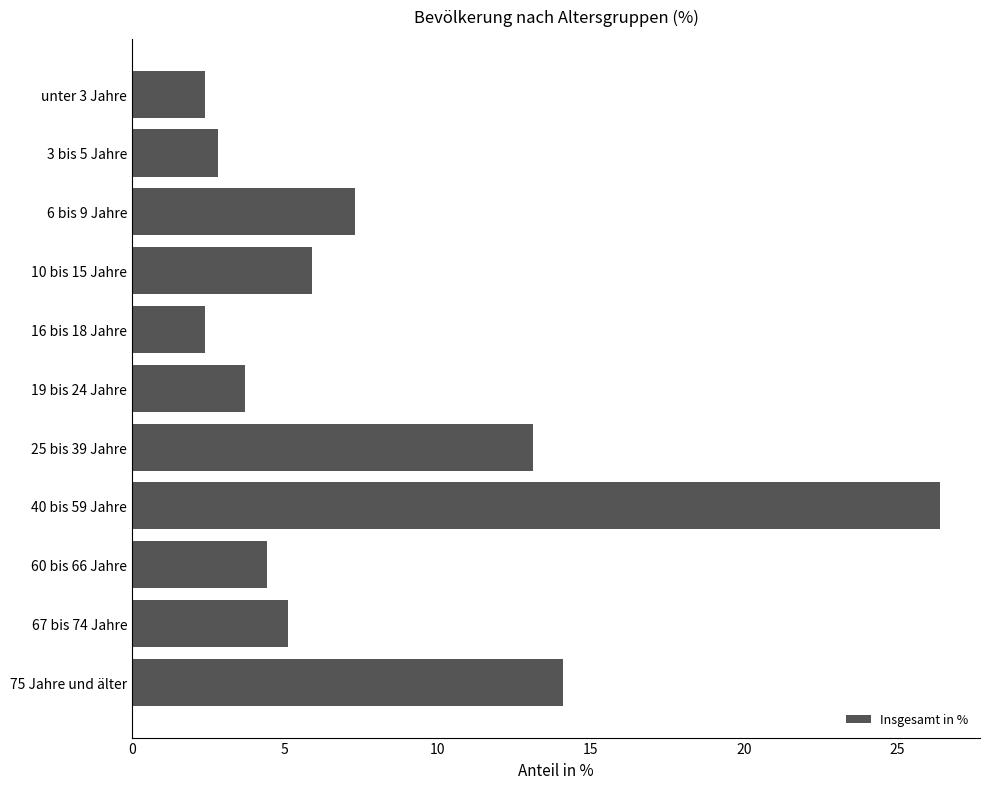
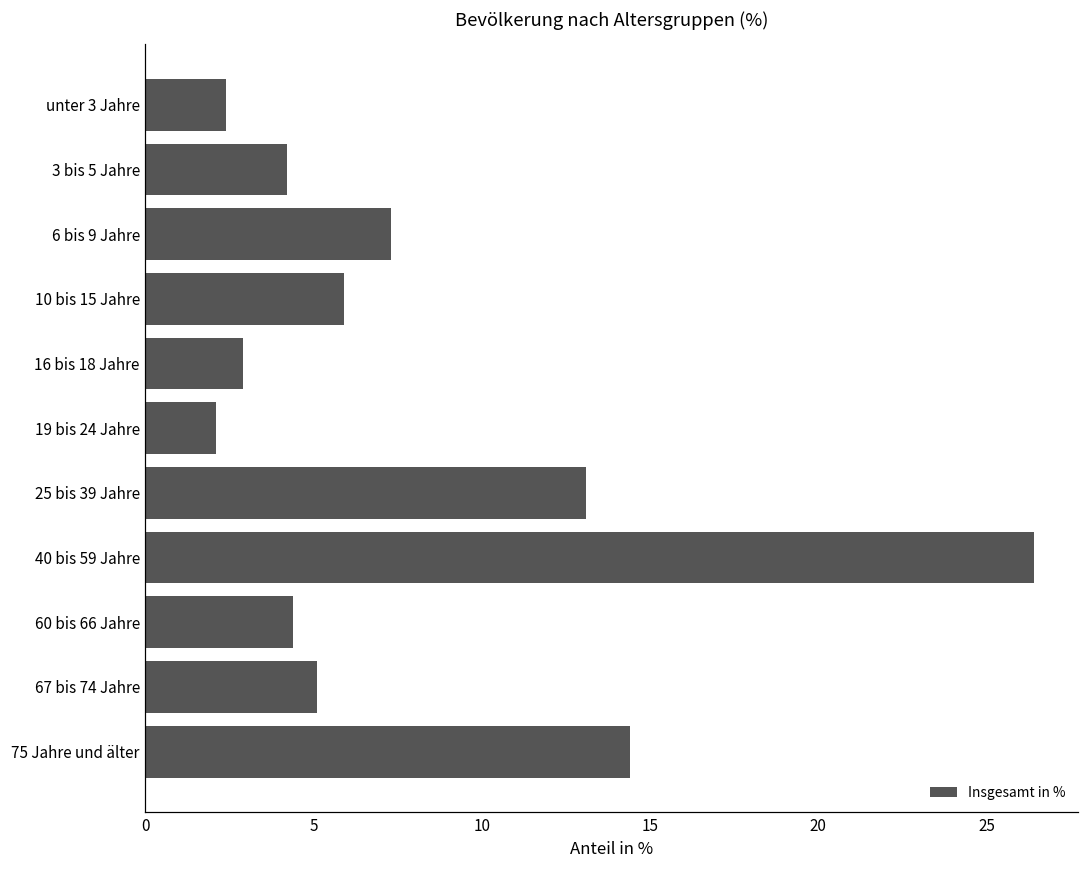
  {
    "unter 3 Jahre": 2.4,
-   "3 bis 5 Jahre": 2.8,
+   "3 bis 5 Jahre": 4.2,
    "6 bis 9 Jahre": 7.3,
    "10 bis 15 Jahre": 5.9,
-   "16 bis 18 Jahre": 2.4,
-   "19 bis 24 Jahre": 3.7,
+   "16 bis 18 Jahre": 2.9,
+   "19 bis 24 Jahre": 2.1,
    "25 bis 39 Jahre": 13.1,
    "40 bis 59 Jahre": 26.4,
    "60 bis 66 Jahre": 4.4,
    "67 bis 74 Jahre": 5.1,
-   "75 Jahre und älter": 14.1
+   "75 Jahre und älter": 14.4
  }
